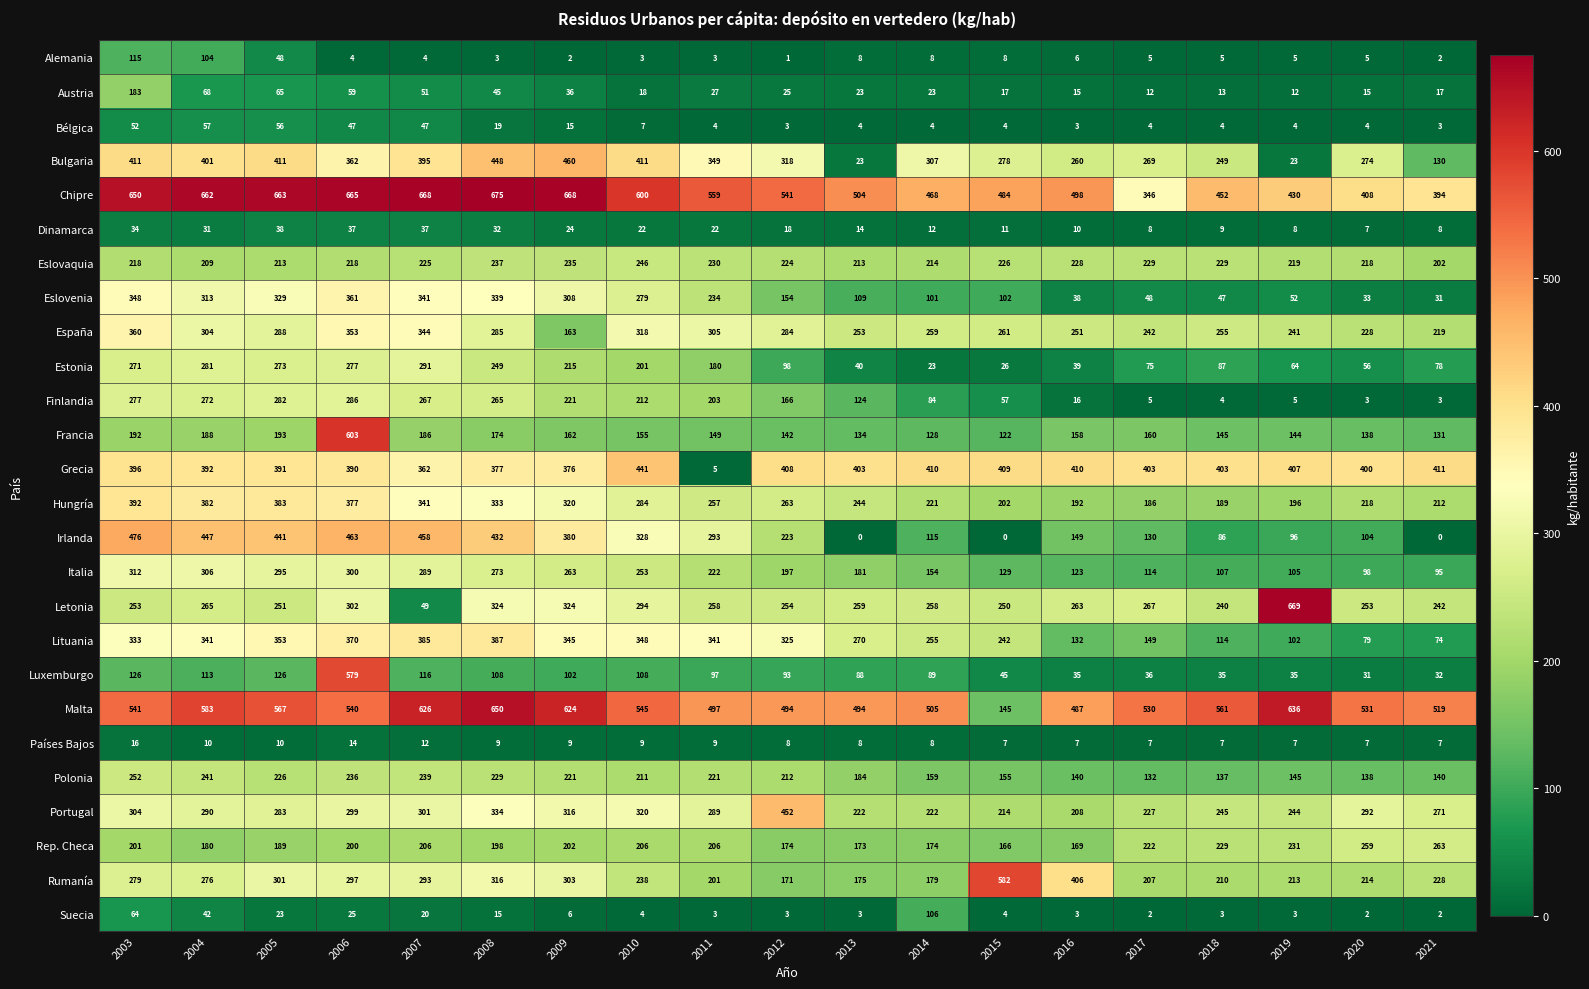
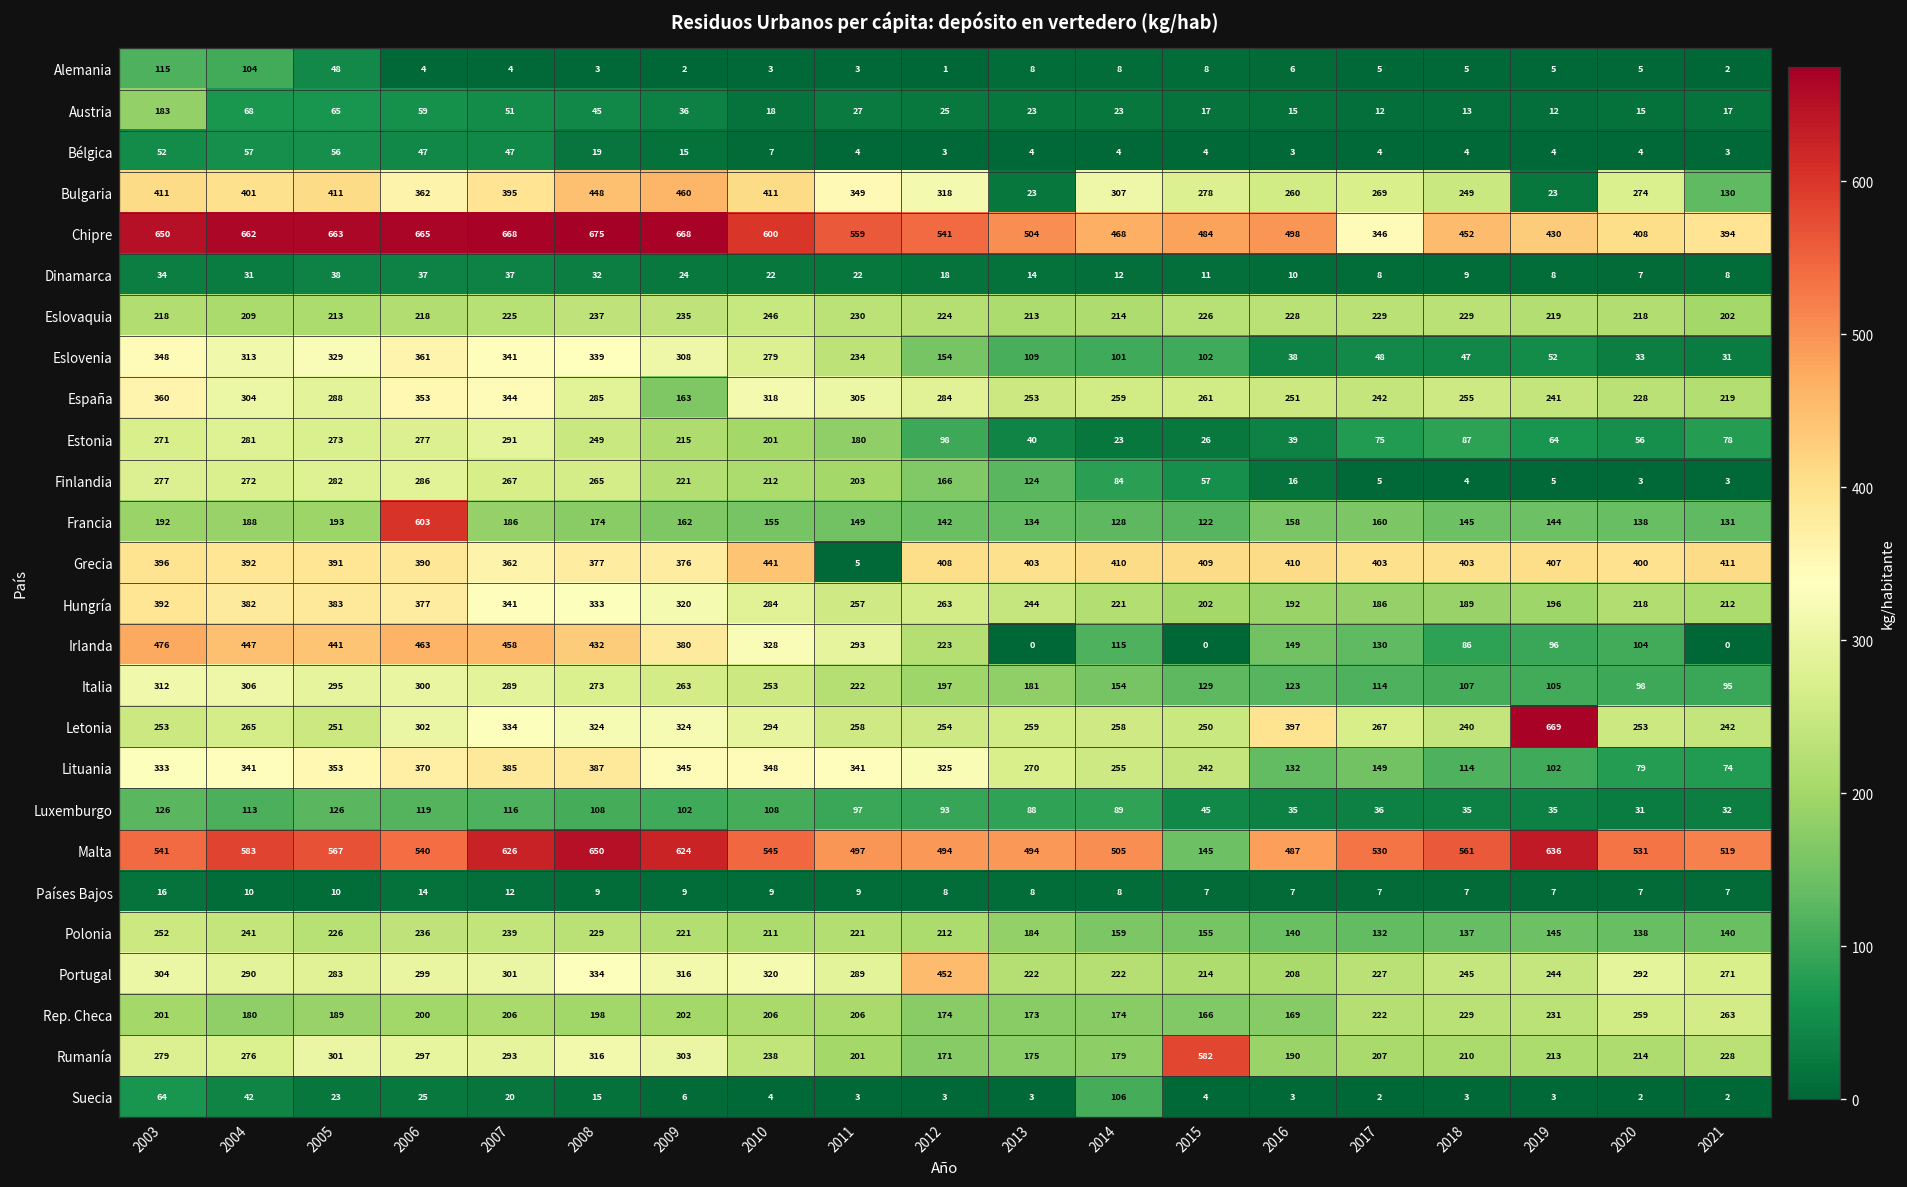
  {
    "Letonia": {
      "2003": 253,
      "2004": 265,
      "2005": 251,
      "2006": 302,
-     "2007": 49,
+     "2007": 334,
      "2008": 324,
      "2009": 324,
      "2010": 294,
      "2011": 258,
      "2012": 254,
      "2013": 259,
      "2014": 258,
      "2015": 250,
-     "2016": 263,
+     "2016": 397,
      "2017": 267,
      "2018": 240,
      "2019": 669,
      "2020": 253,
      "2021": 242
    },
    "Luxemburgo": {
      "2003": 126,
      "2004": 113,
      "2005": 126,
-     "2006": 579,
+     "2006": 119,
      "2007": 116,
      "2008": 108,
      "2009": 102,
      "2010": 108,
      "2011": 97,
      "2012": 93,
      "2013": 88,
      "2014": 89,
      "2015": 45,
      "2016": 35,
      "2017": 36,
      "2018": 35,
      "2019": 35,
      "2020": 31,
      "2021": 32
    },
    "Rumanía": {
      "2003": 279,
      "2004": 276,
      "2005": 301,
      "2006": 297,
      "2007": 293,
      "2008": 316,
      "2009": 303,
      "2010": 238,
      "2011": 201,
      "2012": 171,
      "2013": 175,
      "2014": 179,
      "2015": 582,
-     "2016": 406,
+     "2016": 190,
      "2017": 207,
      "2018": 210,
      "2019": 213,
      "2020": 214,
      "2021": 228
    }
  }
